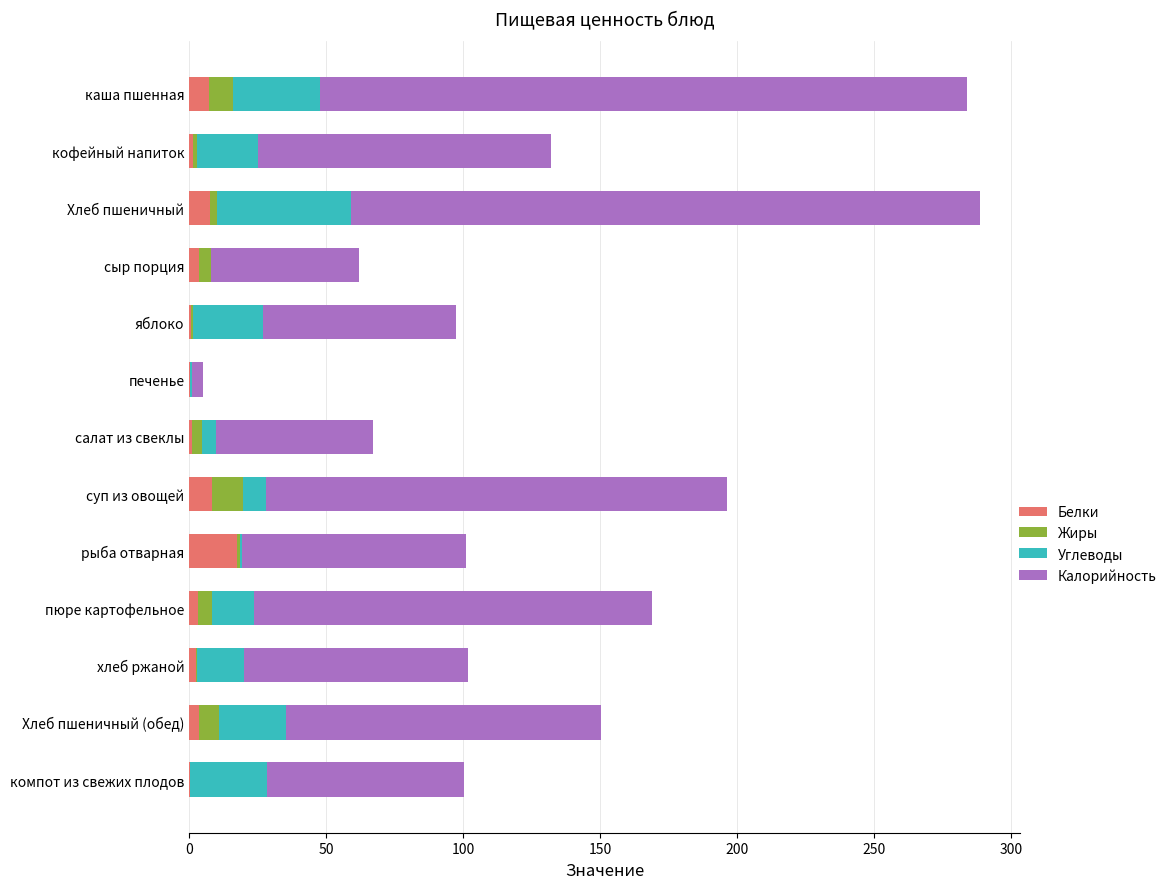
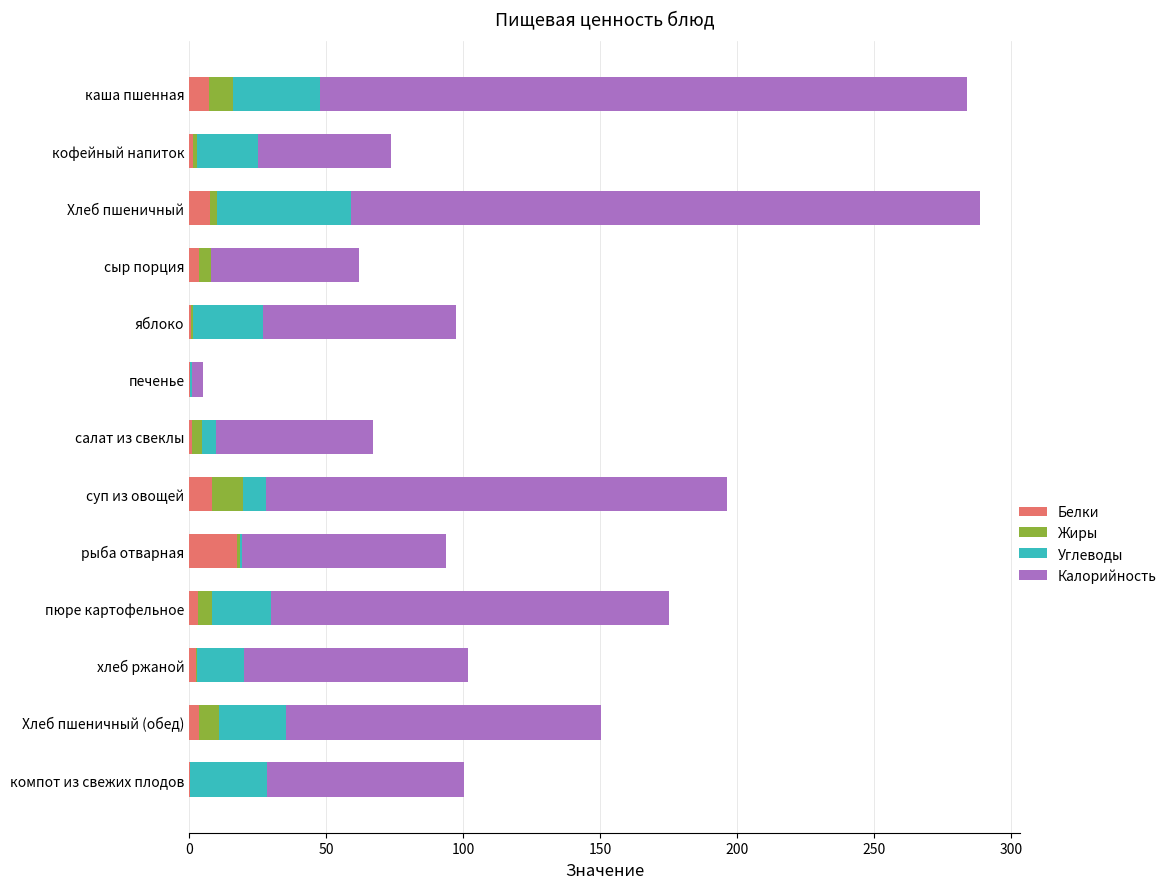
  {
    "Белки": {
      "каша пшенная": 7,
      "кофейный напиток": 2,
      "Хлеб пшеничный": 7,
      "сыр порция": 3,
      "суп из овощей": 8,
      "рыба отварная": 18,
      "пюре картофельное": 3,
      "хлеб ржаной": 3,
      "Хлеб пшеничный (обед)": 4
    },
    "Жиры": {
      "каша пшенная": 9,
      "кофейный напиток": 1,
      "Хлеб пшеничный": 3,
      "сыр порция": 4,
      "салат из свеклы": 4,
      "суп из овощей": 11,
      "рыба отварная": 1,
      "пюре картофельное": 5,
      "Хлеб пшеничный (обед)": 7
    },
    "Углеводы": {
      "каша пшенная": 32,
      "кофейный напиток": 22,
      "Хлеб пшеничный": 49,
      "сыр порция": 0,
      "яблоко": 26,
      "салат из свеклы": 5,
      "суп из овощей": 8,
-     "пюре картофельное": 15,
+     "пюре картофельное": 21,
      "хлеб ржаной": 17,
      "Хлеб пшеничный (обед)": 24,
      "компот из свежих плодов": 28
    },
    "Калорийность": {
      "каша пшенная": 236,
-     "кофейный напиток": 107,
+     "кофейный напиток": 48,
      "Хлеб пшеничный": 230,
      "сыр порция": 54,
      "яблоко": 71,
      "печенье": 4,
      "салат из свеклы": 57,
      "суп из овощей": 168,
-     "рыба отварная": 82,
+     "рыба отварная": 75,
      "пюре картофельное": 145,
      "хлеб ржаной": 82,
      "Хлеб пшеничный (обед)": 115,
      "компот из свежих плодов": 72
    }
  }
